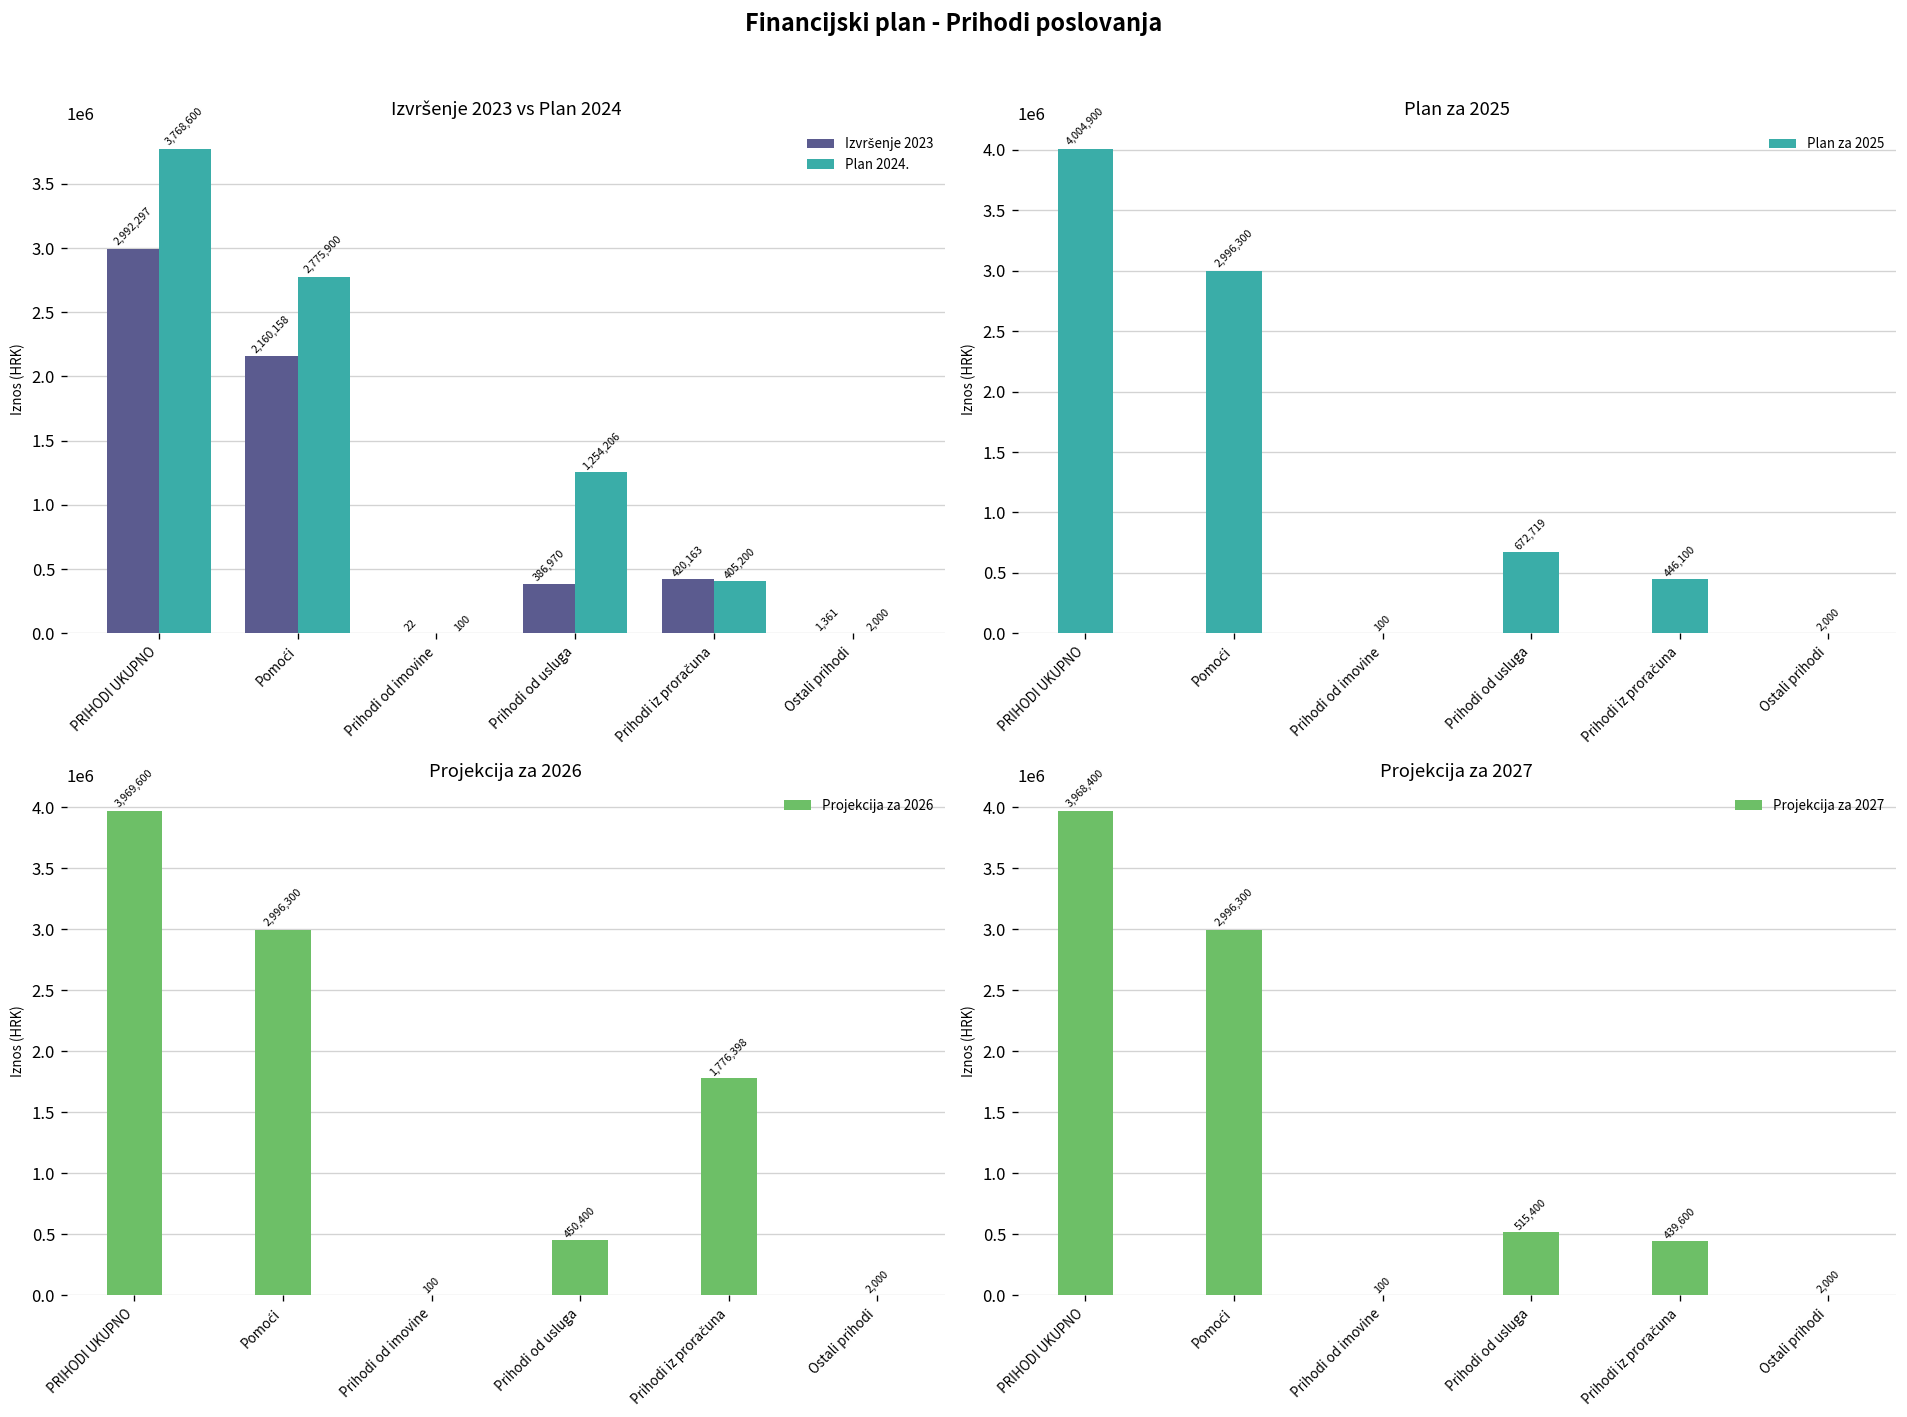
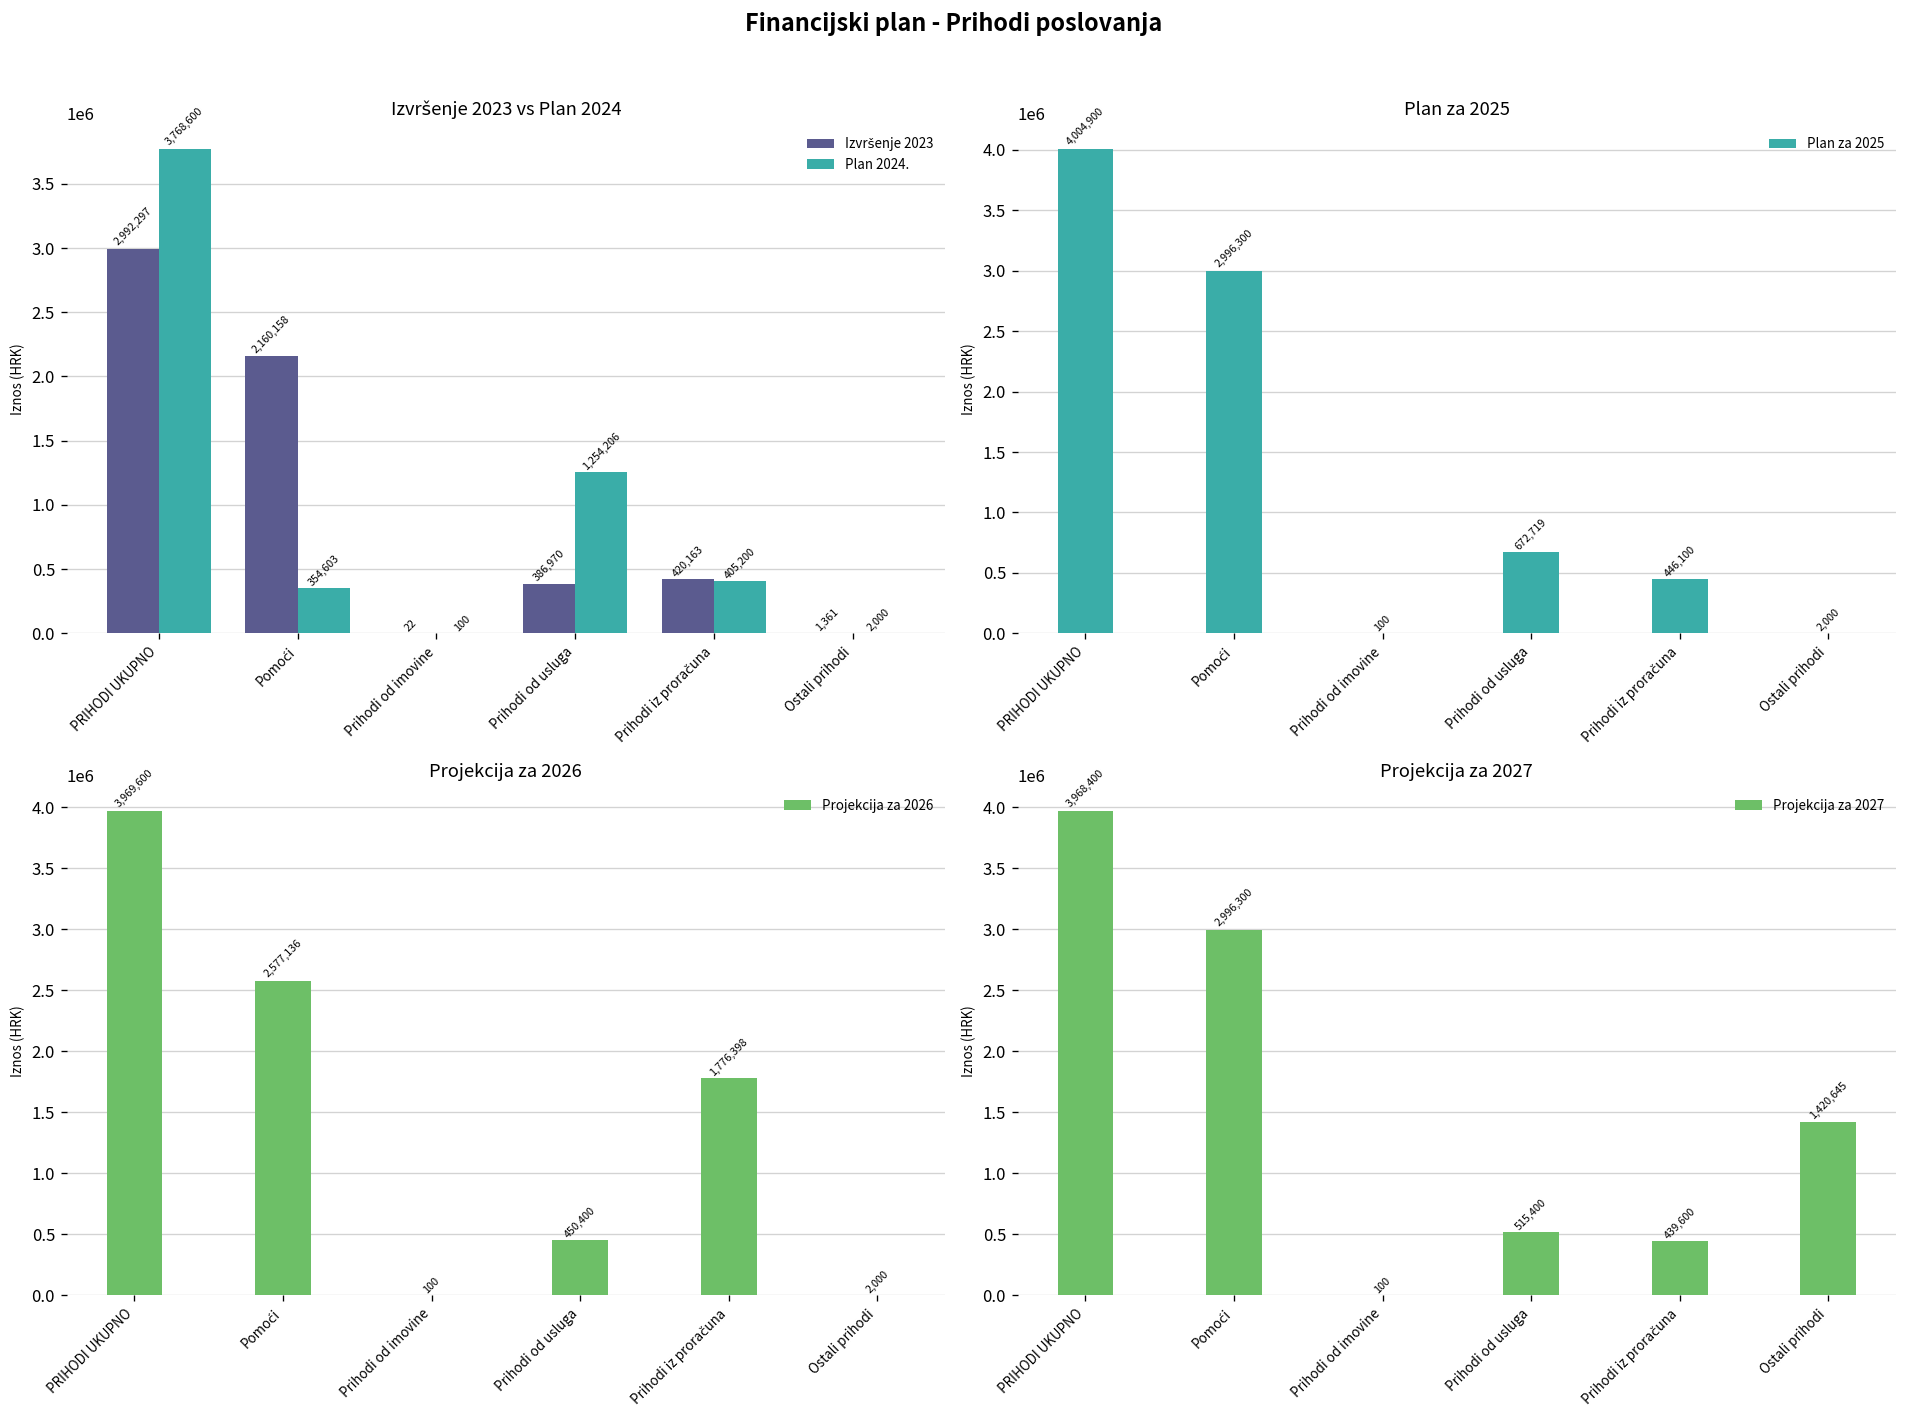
  {
    "Izvršenje 2023 vs Plan 2024": {
      "Izvršenje 2023": {
        "PRIHODI UKUPNO": "2,992,297",
        "Pomoći": "2,160,158",
        "Prihodi od imovine": "22",
        "Prihodi od usluga": "386,970",
        "Prihodi iz proračuna": "420,163",
        "Ostali prihodi": "1,361"
      },
      "Plan 2024.": {
        "PRIHODI UKUPNO": "3,768,600",
-       "Pomoći": "2,775,900",
+       "Pomoći": "354,603",
        "Prihodi od imovine": "100",
        "Prihodi od usluga": "1,254,206",
        "Prihodi iz proračuna": "405,200",
        "Ostali prihodi": "2,000"
      }
    },
    "Plan za 2025": {
      "PRIHODI UKUPNO": "4,004,900",
      "Pomoći": "2,996,300",
      "Prihodi od imovine": "100",
      "Prihodi od usluga": "672,719",
      "Prihodi iz proračuna": "446,100",
      "Ostali prihodi": "2,000"
    },
    "Projekcija za 2026": {
      "PRIHODI UKUPNO": "3,969,600",
-     "Pomoći": "2,996,300",
+     "Pomoći": "2,577,136",
      "Prihodi od imovine": "100",
      "Prihodi od usluga": "450,400",
      "Prihodi iz proračuna": "1,776,398",
      "Ostali prihodi": "2,000"
    },
    "Projekcija za 2027": {
      "PRIHODI UKUPNO": "3,968,400",
      "Pomoći": "2,996,300",
      "Prihodi od imovine": "100",
      "Prihodi od usluga": "515,400",
      "Prihodi iz proračuna": "439,600",
-     "Ostali prihodi": "2,000"
+     "Ostali prihodi": "1,420,645"
    }
  }
